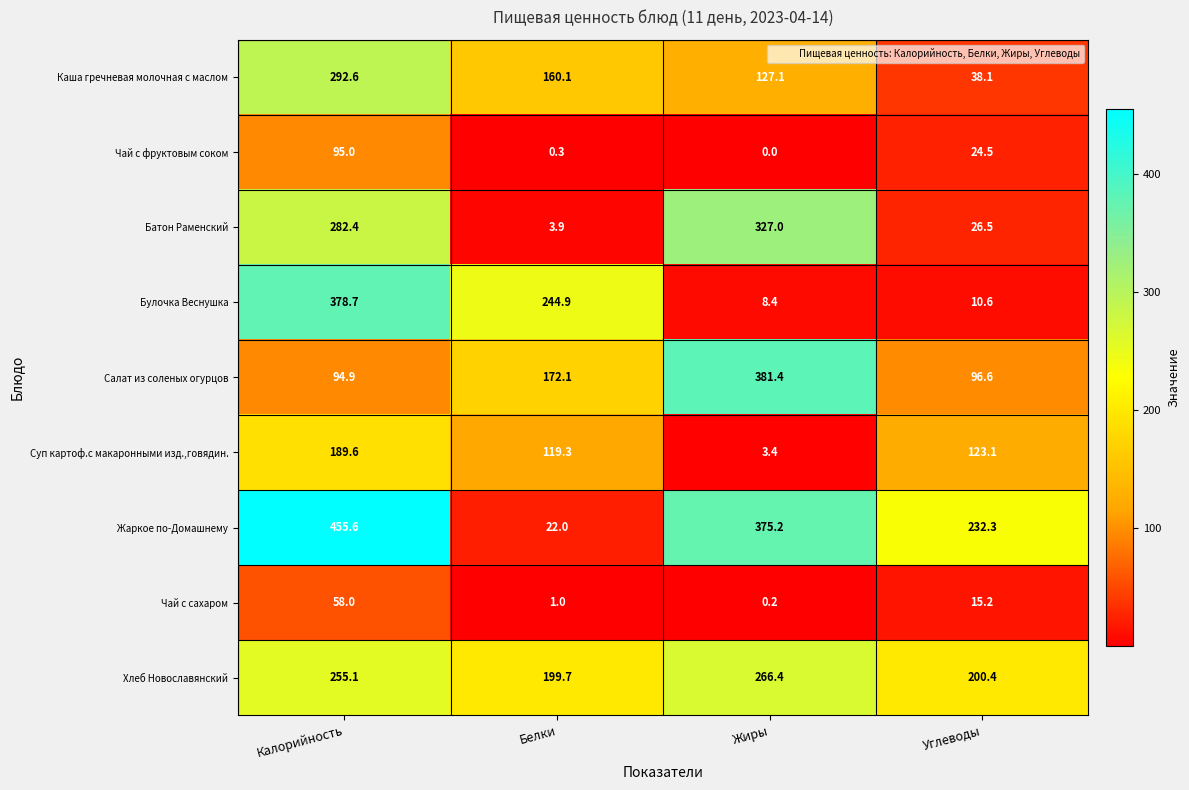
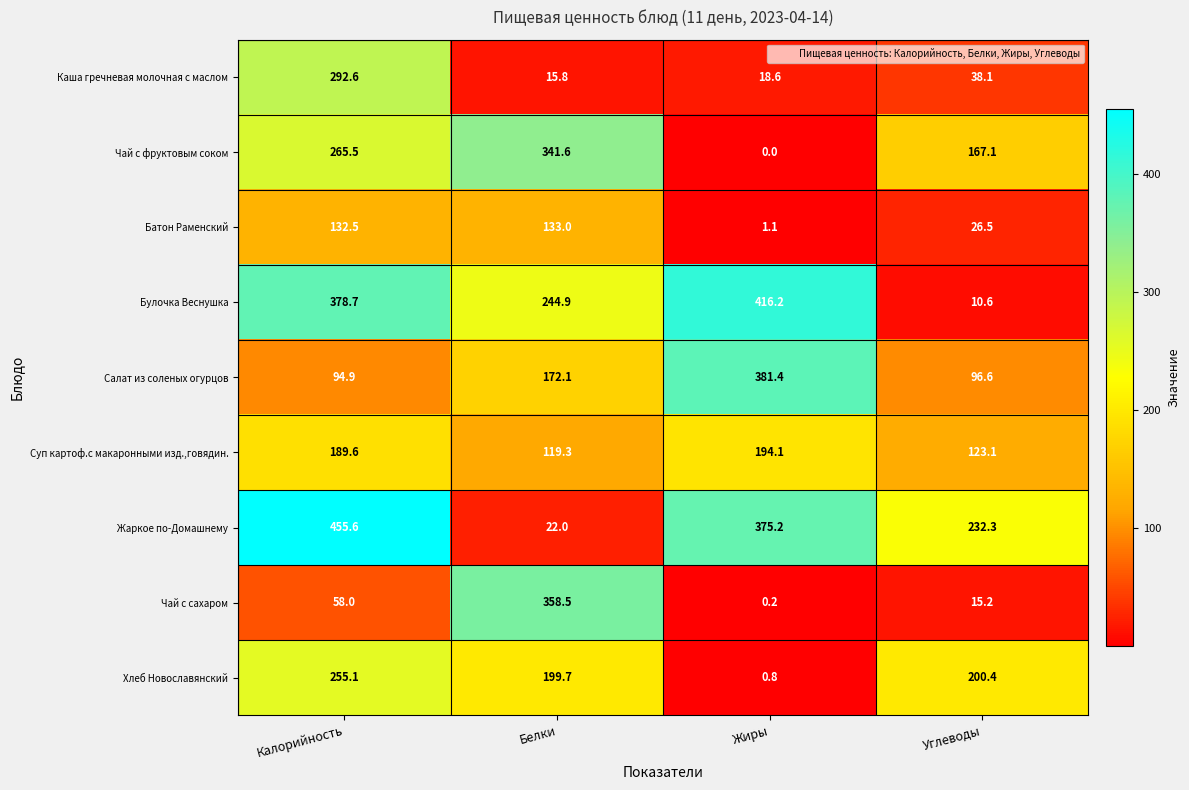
  {
    "Каша гречневая молочная с маслом": {
      "Калорийность": 292.6,
-     "Белки": 160.1,
-     "Жиры": 127.1,
+     "Белки": 15.8,
+     "Жиры": 18.6,
      "Углеводы": 38.1
    },
    "Чай с фруктовым соком": {
-     "Калорийность": 95.0,
-     "Белки": 0.3,
+     "Калорийность": 265.5,
+     "Белки": 341.6,
      "Жиры": 0.0,
-     "Углеводы": 24.5
+     "Углеводы": 167.1
    },
    "Батон Раменский": {
-     "Калорийность": 282.4,
-     "Белки": 3.9,
-     "Жиры": 327.0,
+     "Калорийность": 132.5,
+     "Белки": 133.0,
+     "Жиры": 1.1,
      "Углеводы": 26.5
    },
    "Булочка Веснушка": {
      "Калорийность": 378.7,
      "Белки": 244.9,
-     "Жиры": 8.4,
+     "Жиры": 416.2,
      "Углеводы": 10.6
    },
    "Салат из соленых огурцов": {
      "Калорийность": 94.9,
      "Белки": 172.1,
      "Жиры": 381.4,
      "Углеводы": 96.6
    },
    "Суп картоф.с макаронными изд.,говядин.": {
      "Калорийность": 189.6,
      "Белки": 119.3,
-     "Жиры": 3.4,
+     "Жиры": 194.1,
      "Углеводы": 123.1
    },
    "Жаркое по-Домашнему": {
      "Калорийность": 455.6,
      "Белки": 22.0,
      "Жиры": 375.2,
      "Углеводы": 232.3
    },
    "Чай с сахаром": {
      "Калорийность": 58.0,
-     "Белки": 1.0,
+     "Белки": 358.5,
      "Жиры": 0.2,
      "Углеводы": 15.2
    },
    "Хлеб Новославянский": {
      "Калорийность": 255.1,
      "Белки": 199.7,
-     "Жиры": 266.4,
+     "Жиры": 0.8,
      "Углеводы": 200.4
    }
  }
